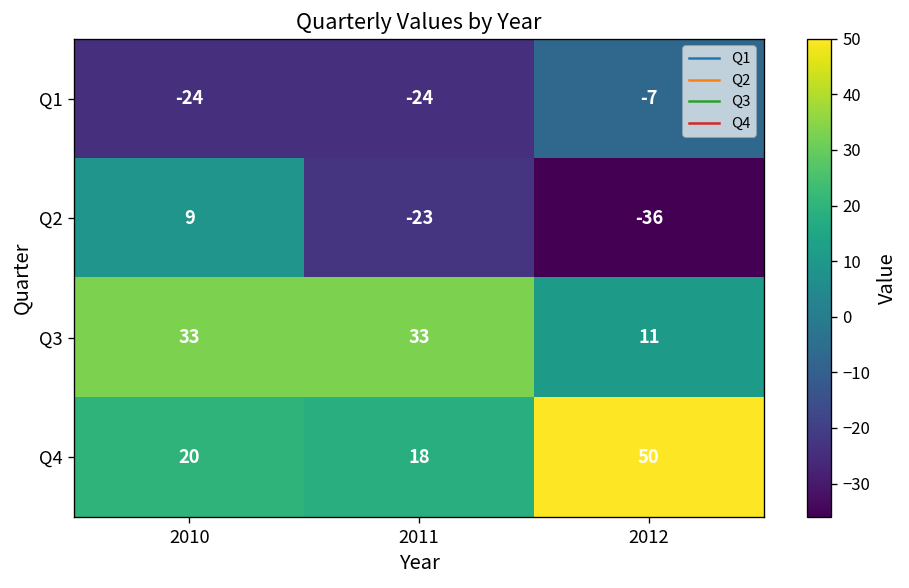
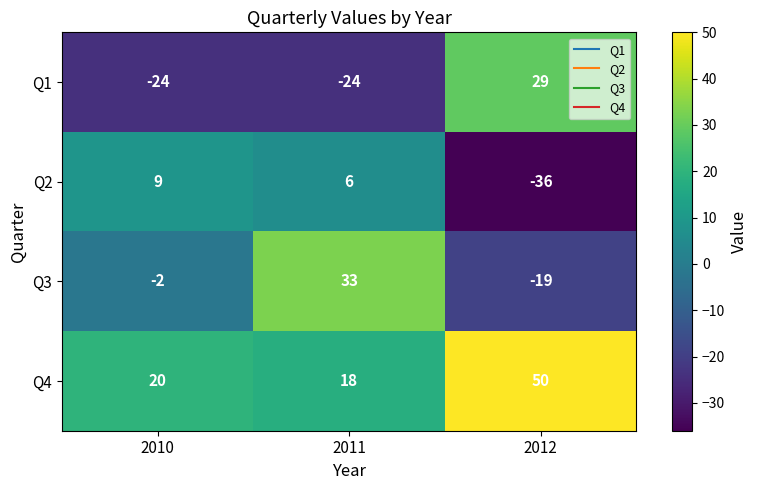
  {
    "Q1": {
      "2010": -24,
      "2011": -24,
-     "2012": -7
+     "2012": 29
    },
    "Q2": {
      "2010": 9,
-     "2011": -23,
+     "2011": 6,
      "2012": -36
    },
    "Q3": {
-     "2010": 33,
+     "2010": -2,
      "2011": 33,
-     "2012": 11
+     "2012": -19
    },
    "Q4": {
      "2010": 20,
      "2011": 18,
      "2012": 50
    }
  }
